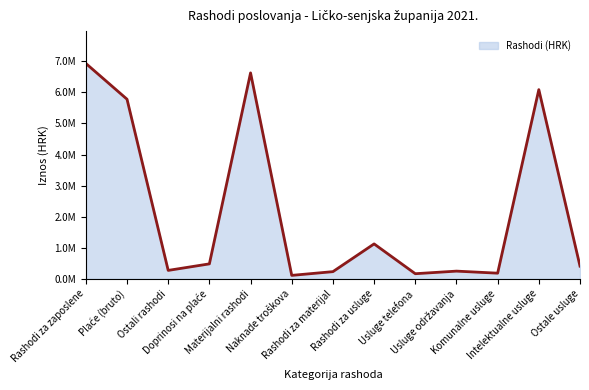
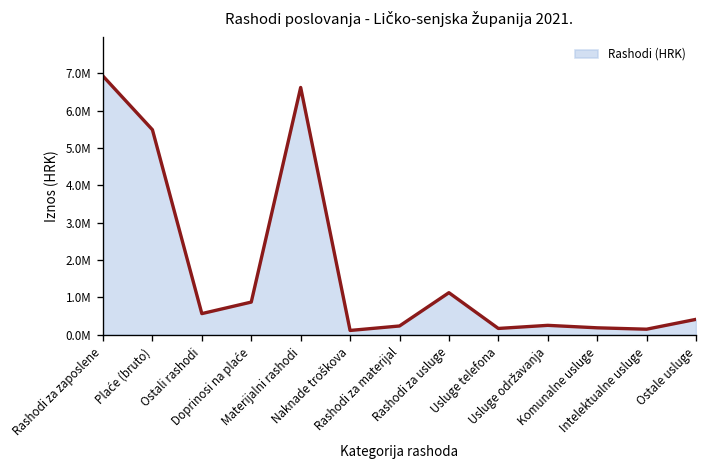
  {
    "Rashodi za zaposlene": 6900000,
-   "Plaće (bruto)": 5800000,
-   "Ostali rashodi": 300000,
-   "Doprinosi na plaće": 500000,
+   "Plaće (bruto)": 5500000,
+   "Ostali rashodi": 600000,
+   "Doprinosi na plaće": 900000,
    "Materijalni rashodi": 6600000,
    "Naknade troškova": 100000,
    "Rashodi za materijal": 200000,
    "Rashodi za usluge": 1100000,
    "Usluge telefona": 200000,
    "Usluge održavanja": 200000,
    "Komunalne usluge": 200000,
-   "Intelektualne usluge": 6100000,
+   "Intelektualne usluge": 100000,
    "Ostale usluge": 400000
  }
